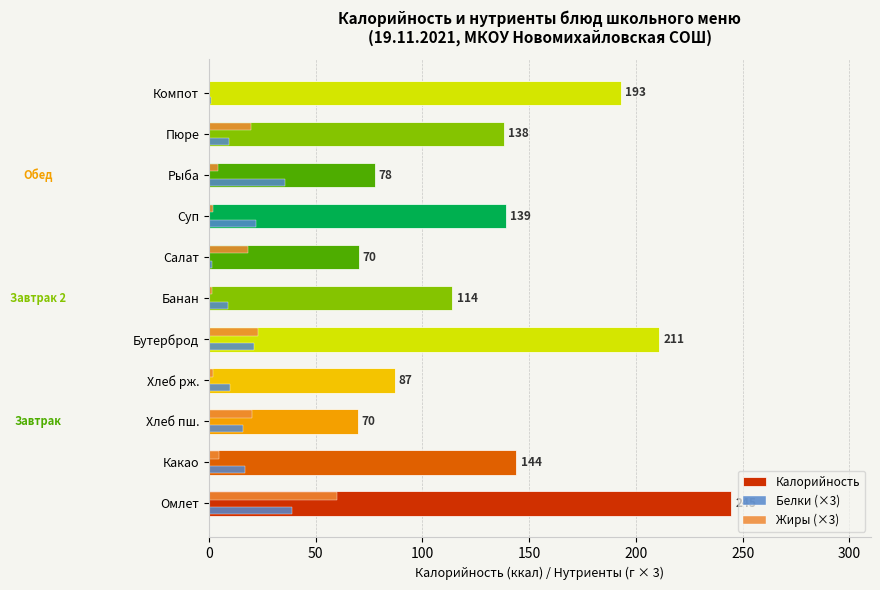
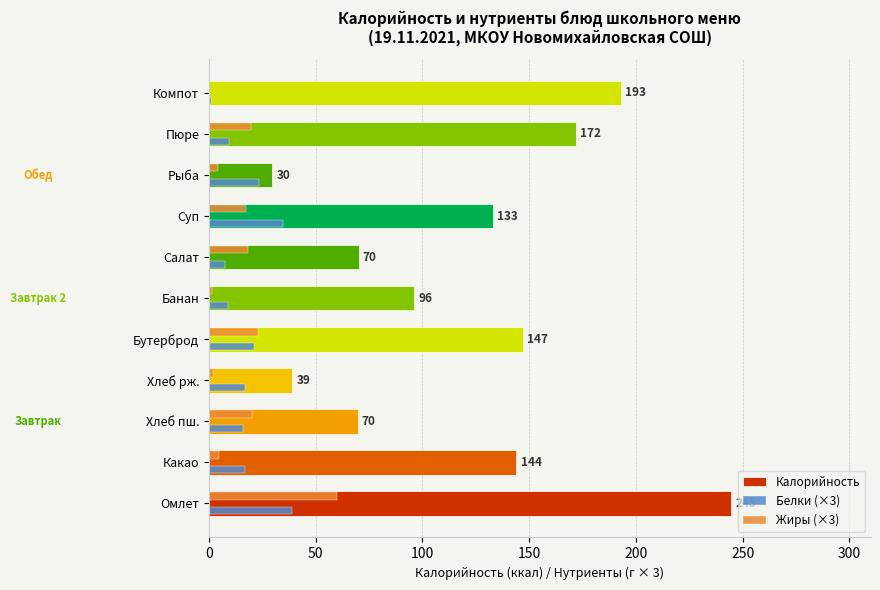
  {
    "Калорийность": {
      "Компот": 193,
-     "Пюре": 138,
-     "Рыба": 78,
-     "Суп": 139,
+     "Пюре": 172,
+     "Рыба": 30,
+     "Суп": 133,
      "Салат": 70,
-     "Банан": 114,
-     "Бутерброд": 211,
-     "Хлеб рж.": 87,
+     "Банан": 96,
+     "Бутерброд": 147,
+     "Хлеб рж.": 39,
      "Хлеб пш.": 70,
      "Какао": 144
    },
    "Белки (×3)": {
-     "Рыба": 35,
-     "Суп": 22,
-     "Салат": 2,
-     "Хлеб рж.": 10
+     "Рыба": 23,
+     "Суп": 35,
+     "Салат": 7,
+     "Хлеб рж.": 17
    },
    "Жиры (×3)": {
      "Компот": 0,
-     "Суп": 2
+     "Суп": 17
    }
  }
